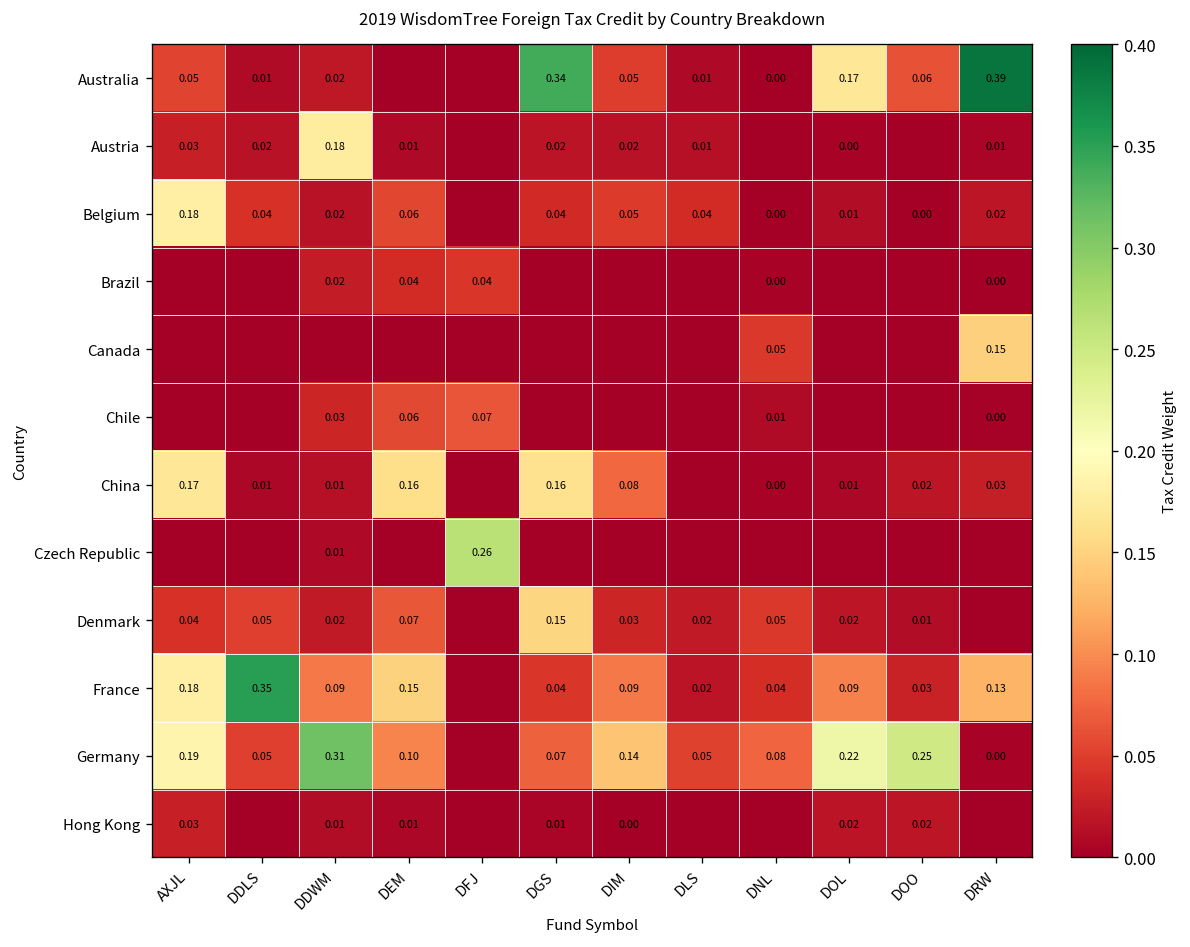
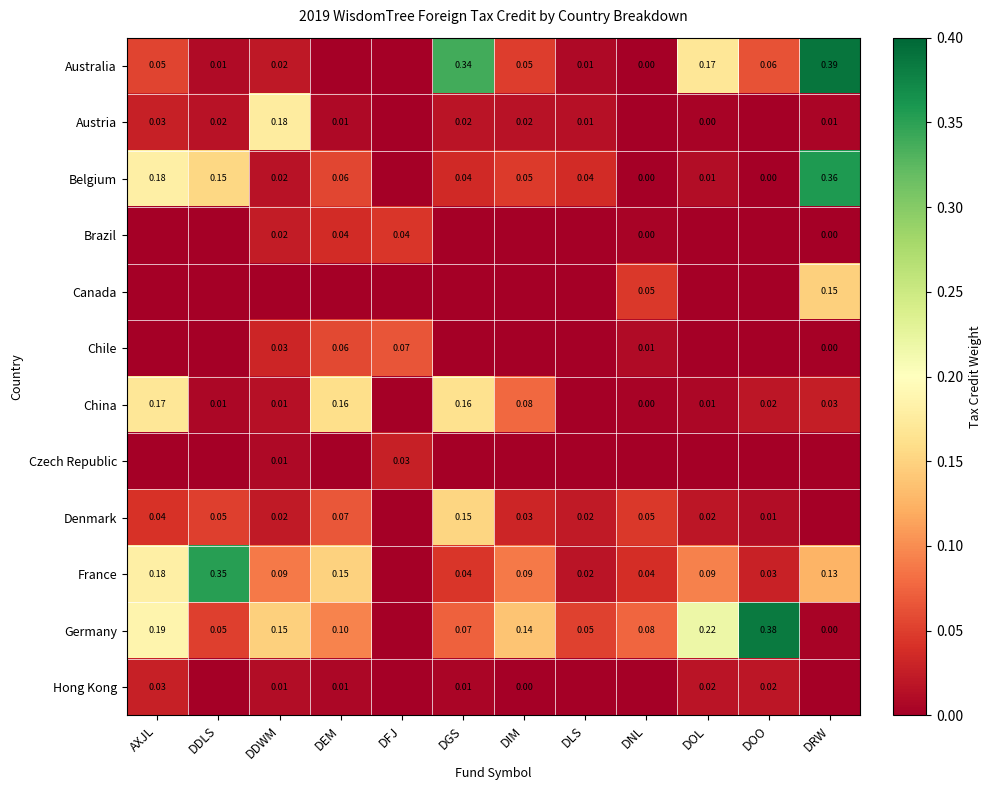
  {
    "Australia": {
      "AXJL": 0.05,
      "DDLS": 0.01,
      "DDWM": 0.02,
      "DGS": 0.34,
      "DIM": 0.05,
      "DLS": 0.01,
      "DNL": 0.00,
      "DOL": 0.17,
      "DOO": 0.06,
      "DRW": 0.39
    },
    "Austria": {
      "AXJL": 0.03,
      "DDLS": 0.02,
      "DDWM": 0.18,
      "DEM": 0.01,
      "DGS": 0.02,
      "DIM": 0.02,
      "DLS": 0.01,
      "DOL": 0.00,
      "DRW": 0.01
    },
    "Belgium": {
      "AXJL": 0.18,
-     "DDLS": 0.04,
+     "DDLS": 0.15,
      "DDWM": 0.02,
      "DEM": 0.06,
      "DGS": 0.04,
      "DIM": 0.05,
      "DLS": 0.04,
      "DNL": 0.00,
      "DOL": 0.01,
      "DOO": 0.00,
-     "DRW": 0.02
+     "DRW": 0.36
    },
    "Brazil": {
      "DDWM": 0.02,
      "DEM": 0.04,
      "DFJ": 0.04,
      "DNL": 0.00,
      "DRW": 0.00
    },
    "Canada": {
      "DNL": 0.05,
      "DRW": 0.15
    },
    "Chile": {
      "DDWM": 0.03,
      "DEM": 0.06,
      "DFJ": 0.07,
      "DNL": 0.01,
      "DRW": 0.00
    },
    "China": {
      "AXJL": 0.17,
      "DDLS": 0.01,
      "DDWM": 0.01,
      "DEM": 0.16,
      "DGS": 0.16,
      "DIM": 0.08,
      "DNL": 0.00,
      "DOL": 0.01,
      "DOO": 0.02,
      "DRW": 0.03
    },
    "Czech Republic": {
      "DDWM": 0.01,
-     "DFJ": 0.26
+     "DFJ": 0.03
    },
    "Denmark": {
      "AXJL": 0.04,
      "DDLS": 0.05,
      "DDWM": 0.02,
      "DEM": 0.07,
      "DGS": 0.15,
      "DIM": 0.03,
      "DLS": 0.02,
      "DNL": 0.05,
      "DOL": 0.02,
      "DOO": 0.01
    },
    "France": {
      "AXJL": 0.18,
      "DDLS": 0.35,
      "DDWM": 0.09,
      "DEM": 0.15,
      "DGS": 0.04,
      "DIM": 0.09,
      "DLS": 0.02,
      "DNL": 0.04,
      "DOL": 0.09,
      "DOO": 0.03,
      "DRW": 0.13
    },
    "Germany": {
      "AXJL": 0.19,
      "DDLS": 0.05,
-     "DDWM": 0.31,
+     "DDWM": 0.15,
      "DEM": 0.10,
      "DGS": 0.07,
      "DIM": 0.14,
      "DLS": 0.05,
      "DNL": 0.08,
      "DOL": 0.22,
-     "DOO": 0.25,
+     "DOO": 0.38,
      "DRW": 0.00
    },
    "Hong Kong": {
      "AXJL": 0.03,
      "DDWM": 0.01,
      "DEM": 0.01,
      "DGS": 0.01,
      "DIM": 0.00,
      "DOL": 0.02,
      "DOO": 0.02
    }
  }
